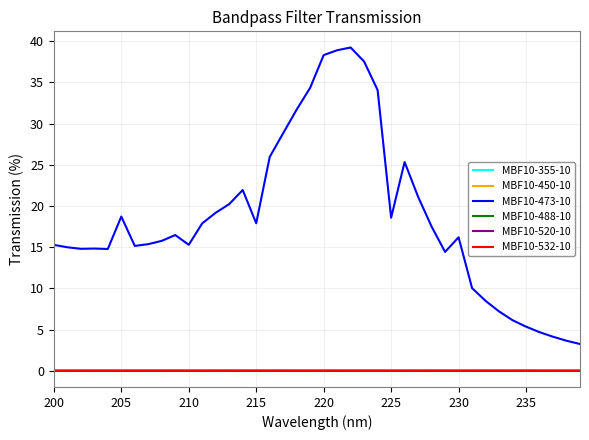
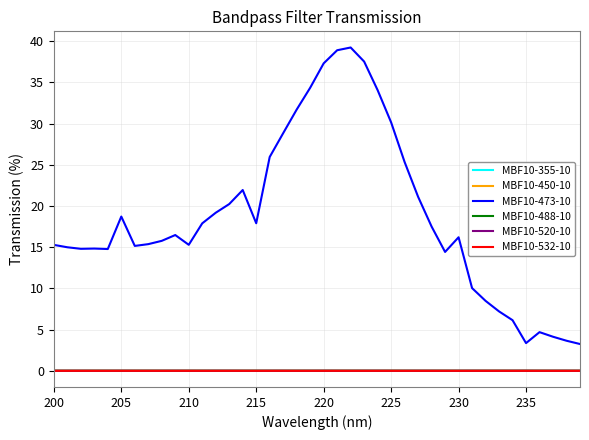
  {
    "MBF10-532-10": {
      "200": 0,
      "205": 0,
      "210": 0,
      "215": 0,
      "220": 0,
      "225": 0,
      "230": 0,
      "235": 0
    },
    "MBF10-473-10": {
      "200": 15,
      "205": 19,
      "210": 15,
      "215": 18,
-     "220": 38,
-     "225": 19,
+     "220": 37,
+     "225": 30,
      "230": 16,
-     "235": 5
+     "235": 3
    }
  }
